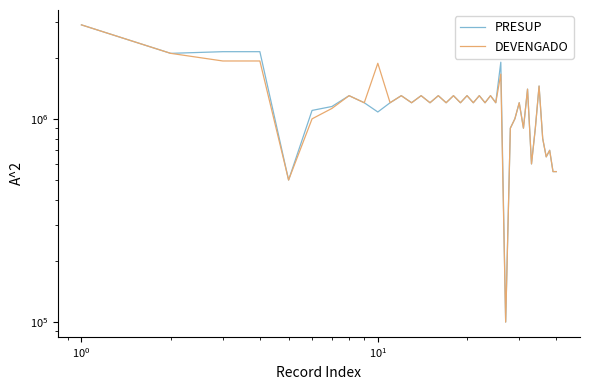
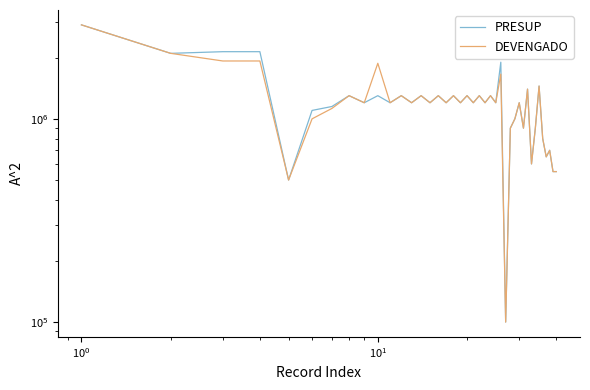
  {
    "PRESUP": {
-     "10^1": 1100000
+     "10^1": 1300000
    },
    "DEVENGADO": {
      "10^1": 1900000
    }
  }
